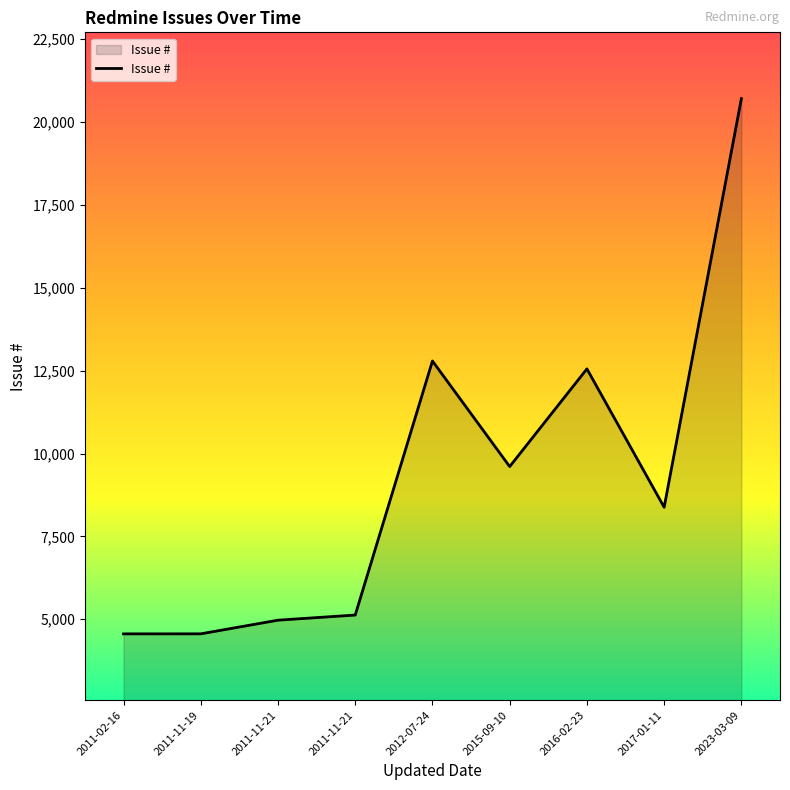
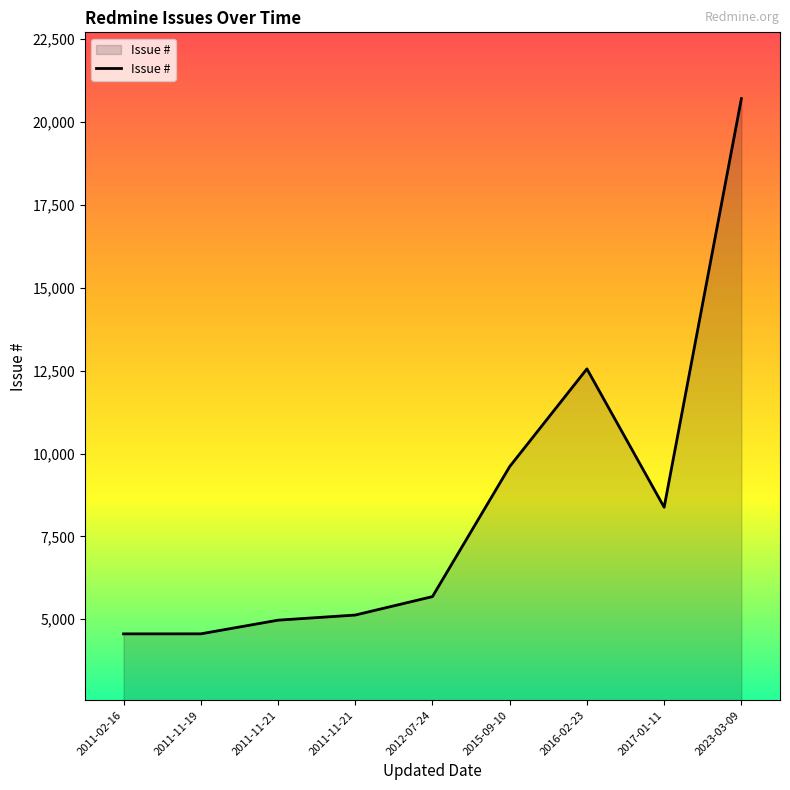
  {
    "2011-02-16": "4,600",
    "2011-11-19": "4,600",
-   "2012-07-24": "12,800",
+   "2012-07-24": "5,700",
    "2015-09-10": "9,600",
    "2016-02-23": "12,600",
    "2017-01-11": "8,400",
    "2023-03-09": "20,700"
  }
